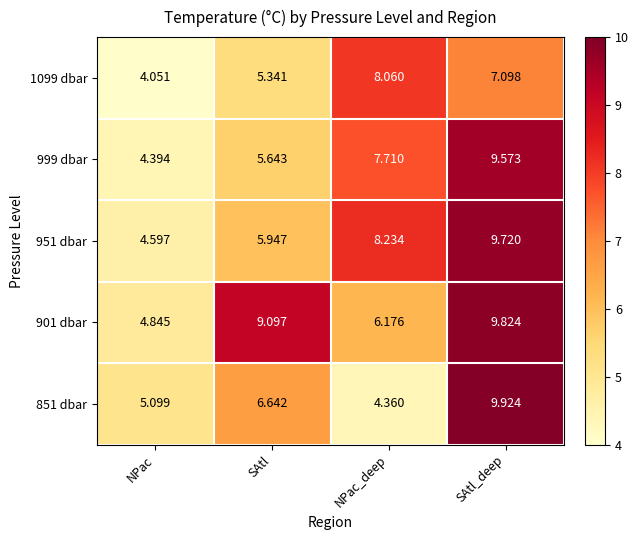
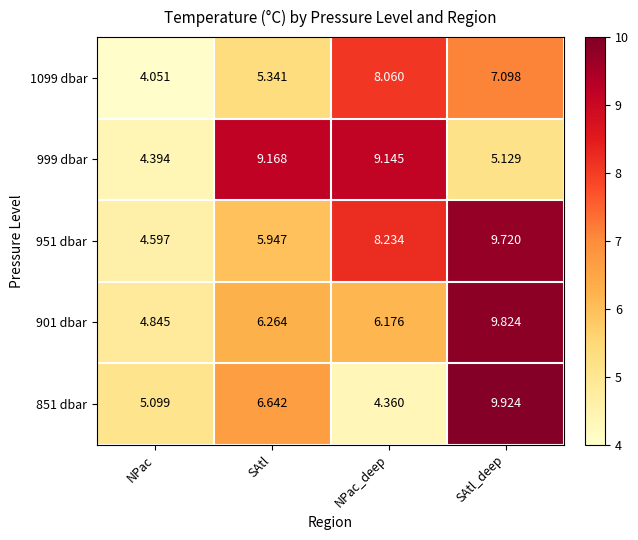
  {
    "1099 dbar": {
      "NPac": 4.051,
      "SAtl": 5.341,
      "NPac_deep": 8.060,
      "SAtl_deep": 7.098
    },
    "999 dbar": {
      "NPac": 4.394,
-     "SAtl": 5.643,
-     "NPac_deep": 7.710,
-     "SAtl_deep": 9.573
+     "SAtl": 9.168,
+     "NPac_deep": 9.145,
+     "SAtl_deep": 5.129
    },
    "951 dbar": {
      "NPac": 4.597,
      "SAtl": 5.947,
      "NPac_deep": 8.234,
      "SAtl_deep": 9.720
    },
    "901 dbar": {
      "NPac": 4.845,
-     "SAtl": 9.097,
+     "SAtl": 6.264,
      "NPac_deep": 6.176,
      "SAtl_deep": 9.824
    },
    "851 dbar": {
      "NPac": 5.099,
      "SAtl": 6.642,
      "NPac_deep": 4.360,
      "SAtl_deep": 9.924
    }
  }
